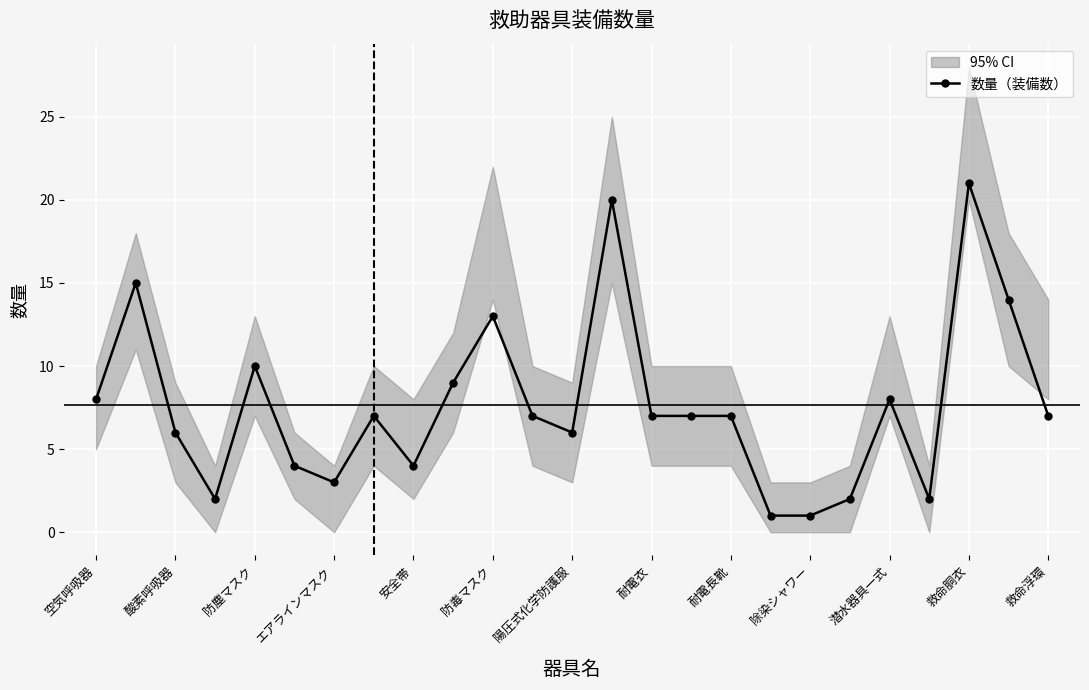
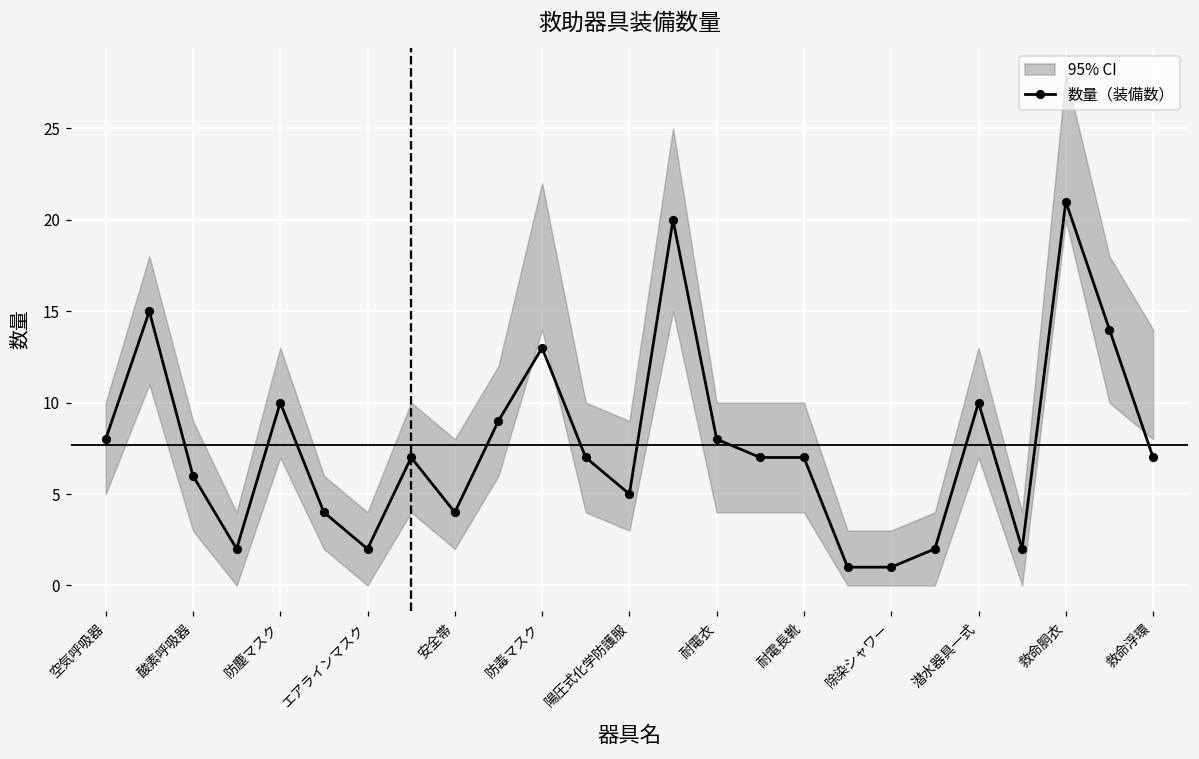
  {
    "数量（装備数）": {
      "空気呼吸器": 8,
      "酸素呼吸器": 6,
      "防塵マスク": 10,
-     "エアラインマスク": 3,
+     "エアラインマスク": 2,
      "安全帯": 4,
      "防毒マスク": 13,
-     "陽圧式化学防護服": 6,
-     "耐電衣": 7,
+     "陽圧式化学防護服": 5,
+     "耐電衣": 8,
      "耐電長靴": 7,
      "除染シャワー": 1,
-     "潜水器具一式": 8,
+     "潜水器具一式": 10,
      "救命胴衣": 21,
      "救命浮環": 7
    }
  }
